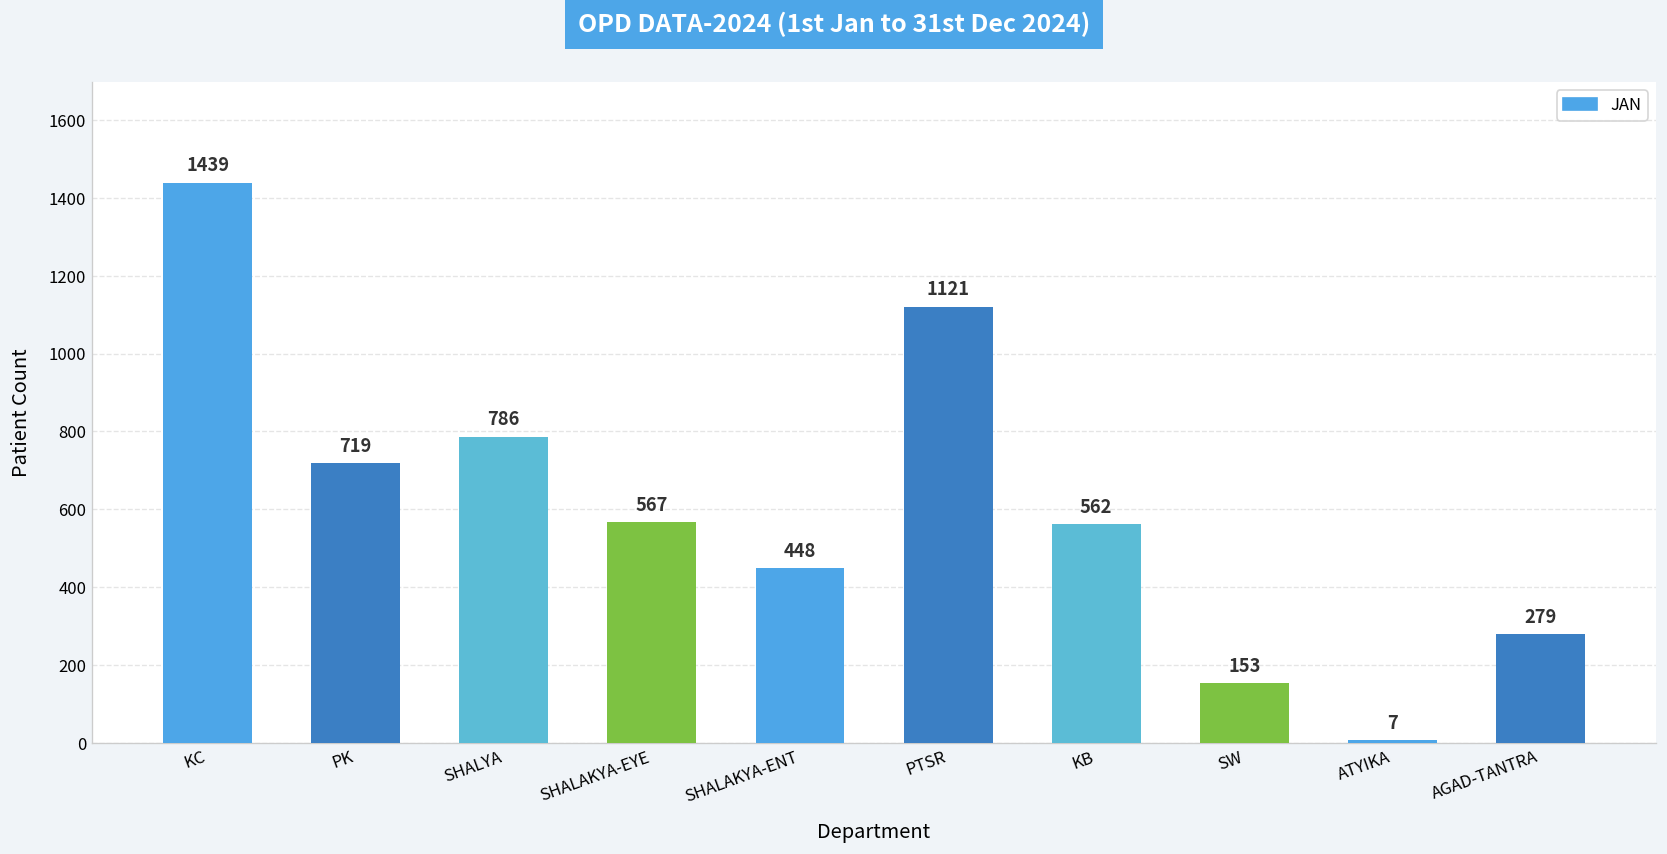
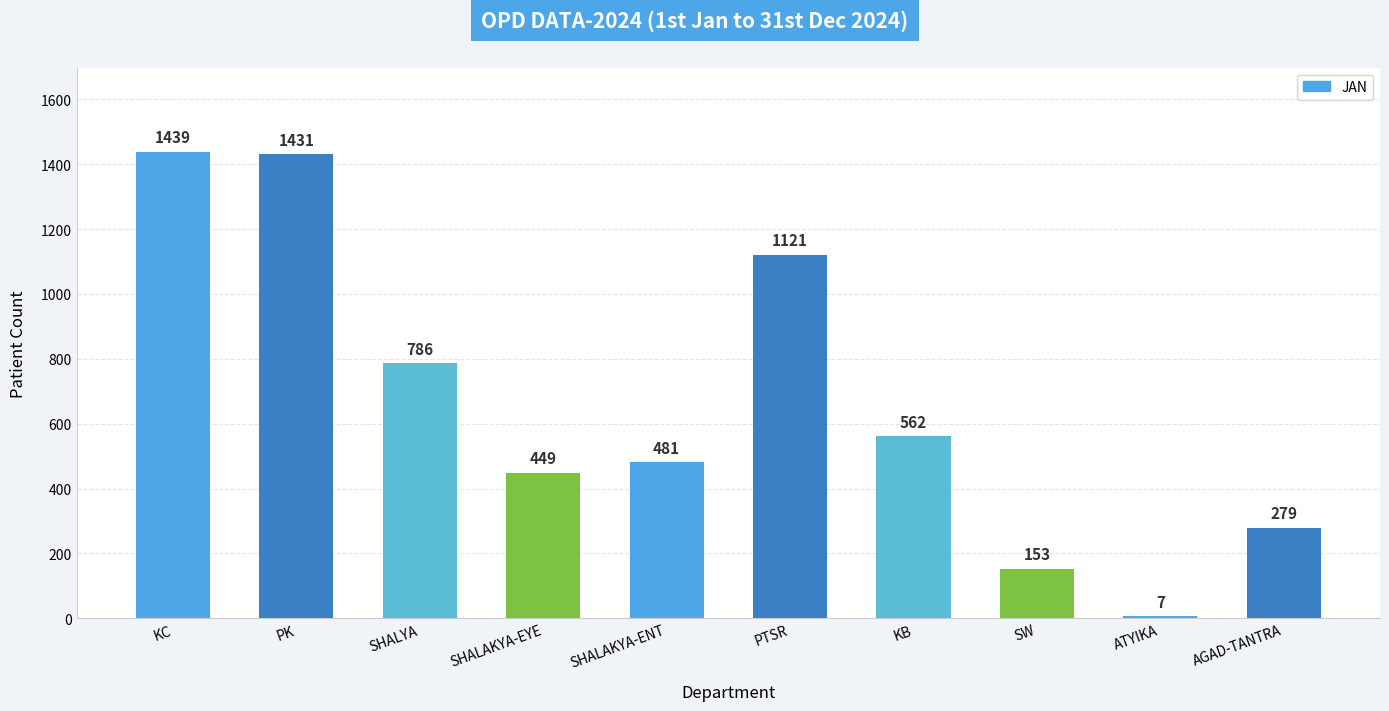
  {
    "KC": 1439,
-   "PK": 719,
+   "PK": 1431,
    "SHALYA": 786,
-   "SHALAKYA-EYE": 567,
-   "SHALAKYA-ENT": 448,
+   "SHALAKYA-EYE": 449,
+   "SHALAKYA-ENT": 481,
    "PTSR": 1121,
    "KB": 562,
    "SW": 153,
    "ATYIKA": 7,
    "AGAD-TANTRA": 279
  }
